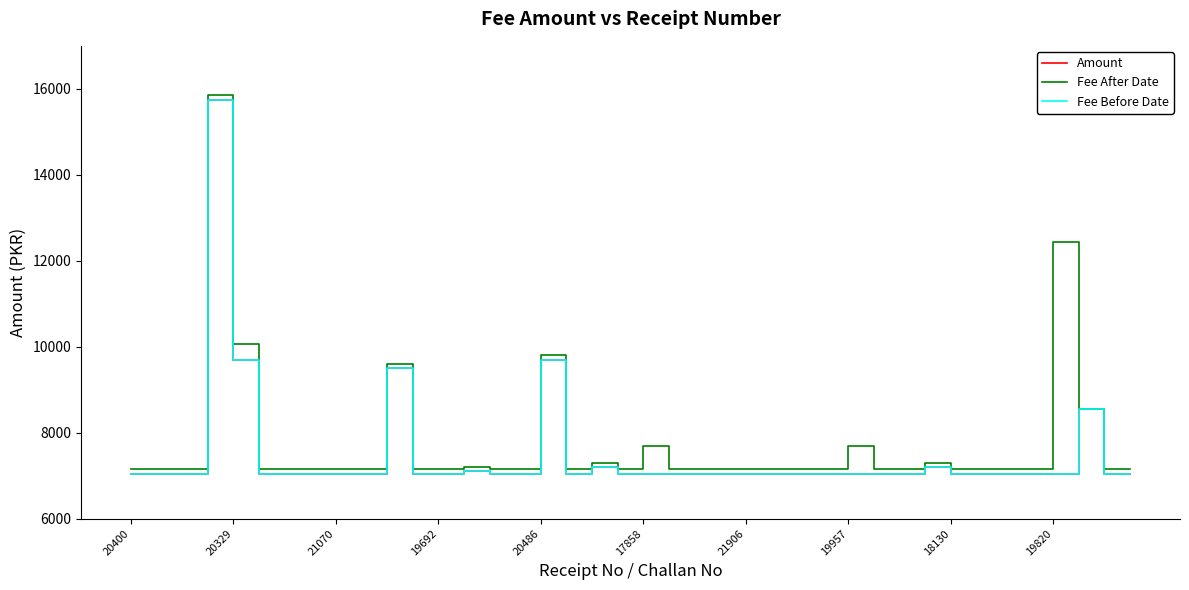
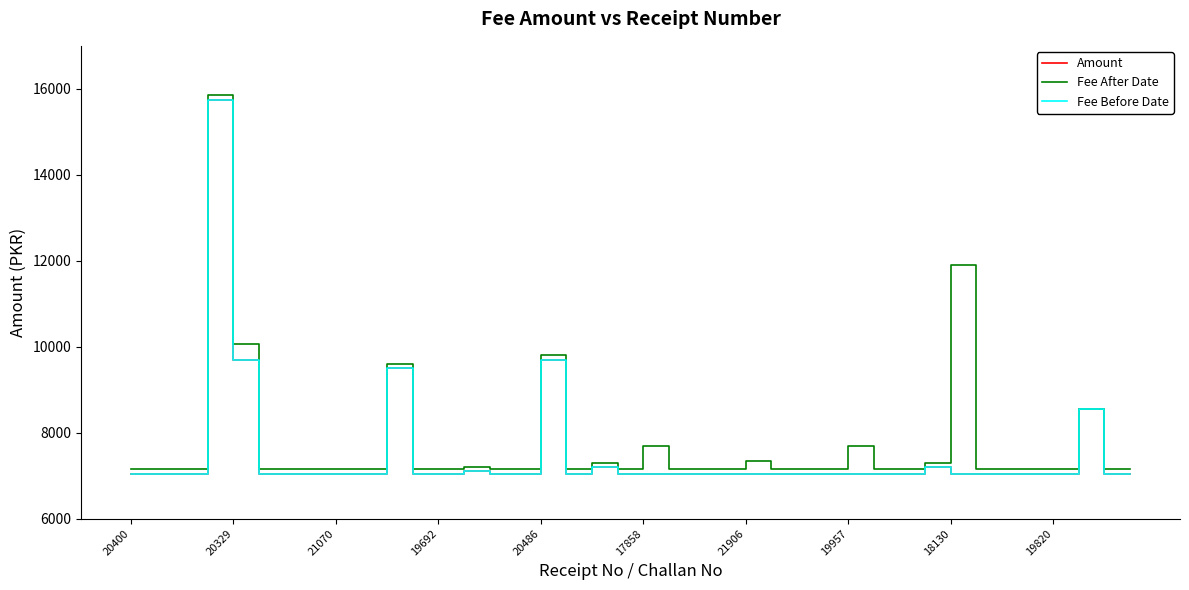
  {
    "Fee Before Date": {
      "20400": 7100,
      "20329": 9700,
      "21070": 7100,
      "19692": 7100,
      "20486": 9700,
      "17858": 7100,
      "21906": 7100,
      "19957": 7100,
      "18130": 7100,
      "19820": 7100
    },
    "Fee After Date": {
      "20400": 7200,
      "20329": 10100,
      "21070": 7200,
      "19692": 7200,
      "20486": 9800,
      "17858": 7700,
-     "21906": 7200,
+     "21906": 7300,
      "19957": 7700,
-     "18130": 7200,
-     "19820": 12400
+     "18130": 11900,
+     "19820": 7200
    }
  }
